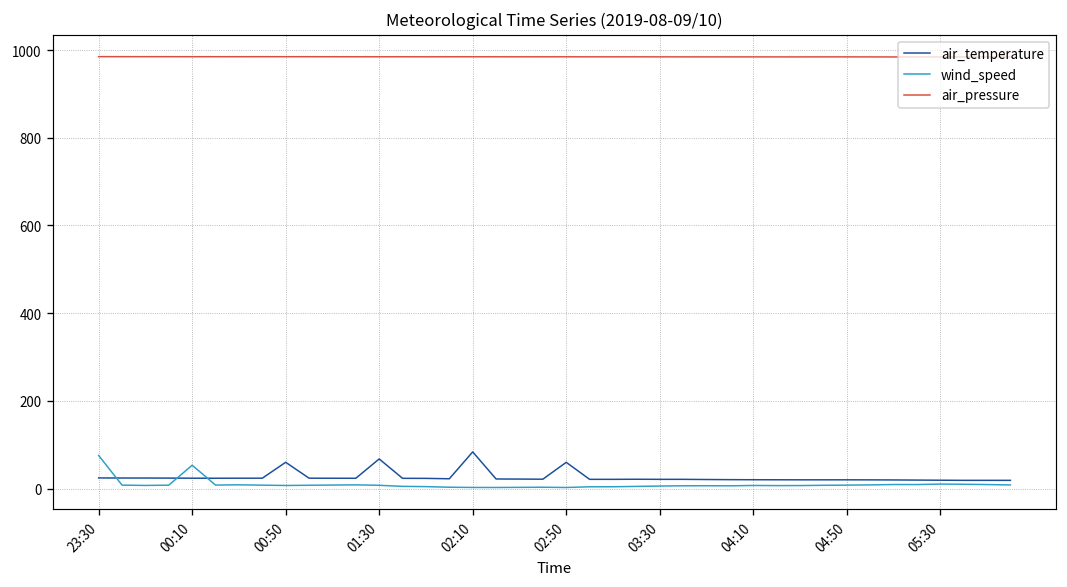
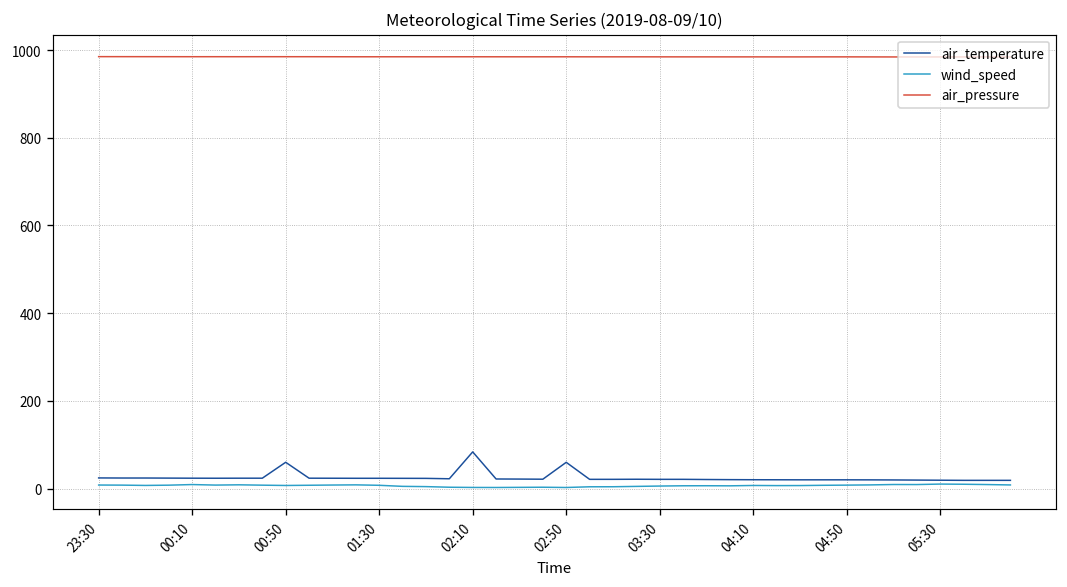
  {
    "air_temperature": {
      "23:30": 20,
      "00:10": 20,
      "00:50": 60,
-     "01:30": 70,
+     "01:30": 20,
      "02:10": 80,
      "02:50": 60,
      "03:30": 20,
      "04:10": 20,
      "04:50": 20,
      "05:30": 20
    },
    "wind_speed": {
-     "23:30": 80,
-     "00:10": 50,
+     "23:30": 10,
+     "00:10": 10,
      "00:50": 10,
      "01:30": 10,
      "02:10": 0,
      "02:50": 0,
      "03:30": 10,
      "04:10": 10,
      "04:50": 10,
      "05:30": 10
    },
    "air_pressure": {
      "23:30": 990,
      "00:10": 980,
      "00:50": 980,
      "01:30": 980,
      "02:10": 980,
      "02:50": 980,
      "03:30": 980,
      "04:10": 980,
      "04:50": 980
    }
  }
